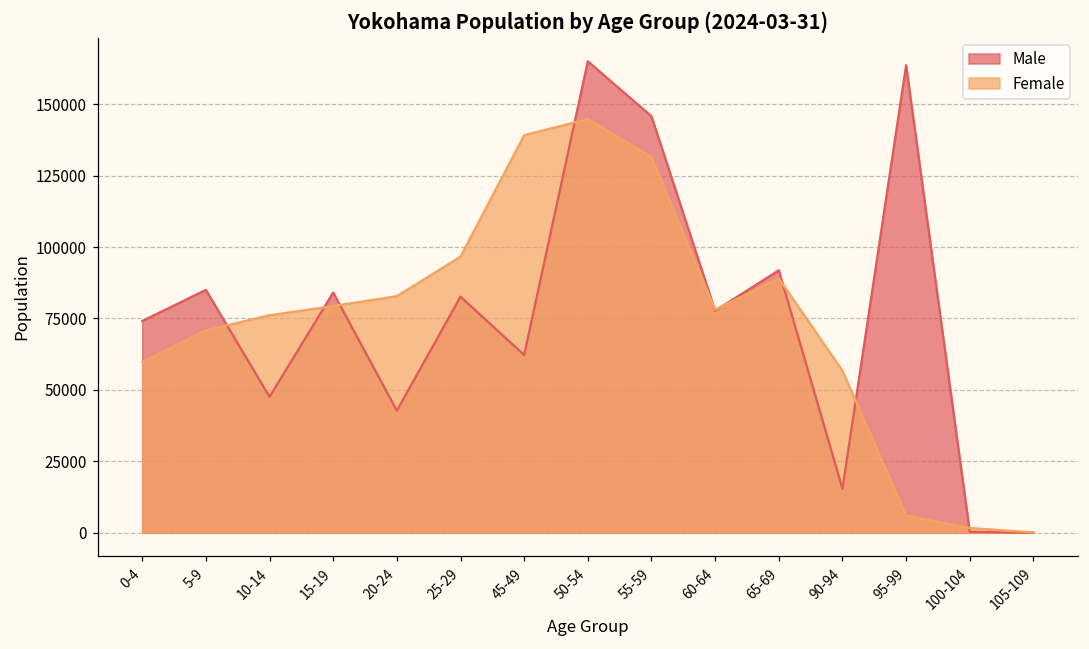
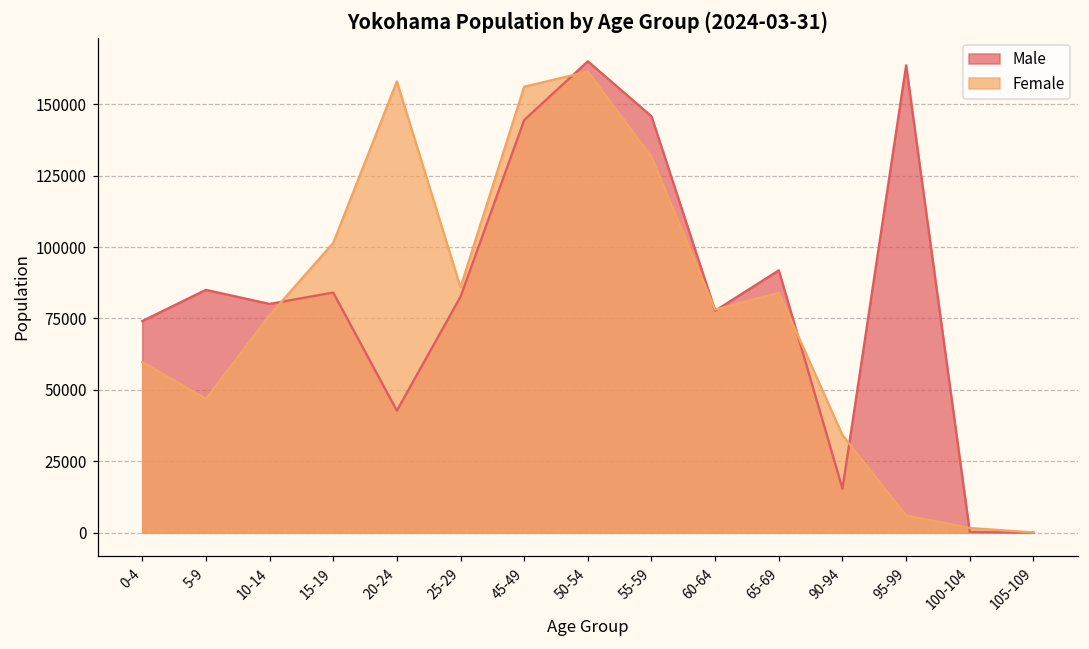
  {
    "Male": {
      "0-4": 74000,
      "5-9": 85000,
-     "10-14": 48000,
+     "10-14": 80000,
      "15-19": 84000,
      "20-24": 43000,
      "25-29": 83000,
-     "45-49": 62000,
+     "45-49": 144000,
      "50-54": 165000,
      "55-59": 146000,
      "65-69": 92000,
      "90-94": 15000,
      "95-99": 164000,
      "100-104": 0
    },
    "Female": {
      "0-4": 60000,
-     "5-9": 71000,
+     "5-9": 47000,
      "10-14": 76000,
-     "15-19": 79000,
-     "20-24": 83000,
-     "25-29": 97000,
-     "45-49": 139000,
-     "50-54": 145000,
+     "15-19": 101000,
+     "20-24": 158000,
+     "25-29": 86000,
+     "45-49": 156000,
+     "50-54": 161000,
      "55-59": 132000,
-     "65-69": 89000,
-     "90-94": 57000,
+     "65-69": 84000,
+     "90-94": 34000,
      "95-99": 6000,
      "100-104": 2000
    }
  }
